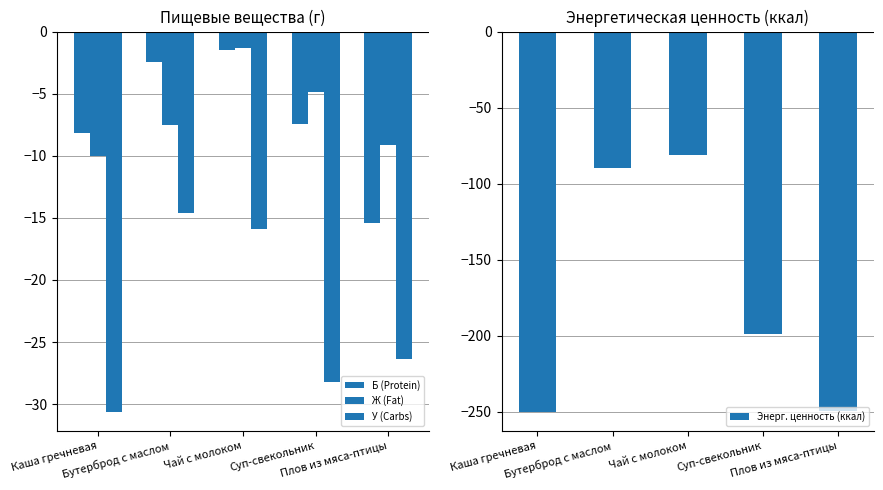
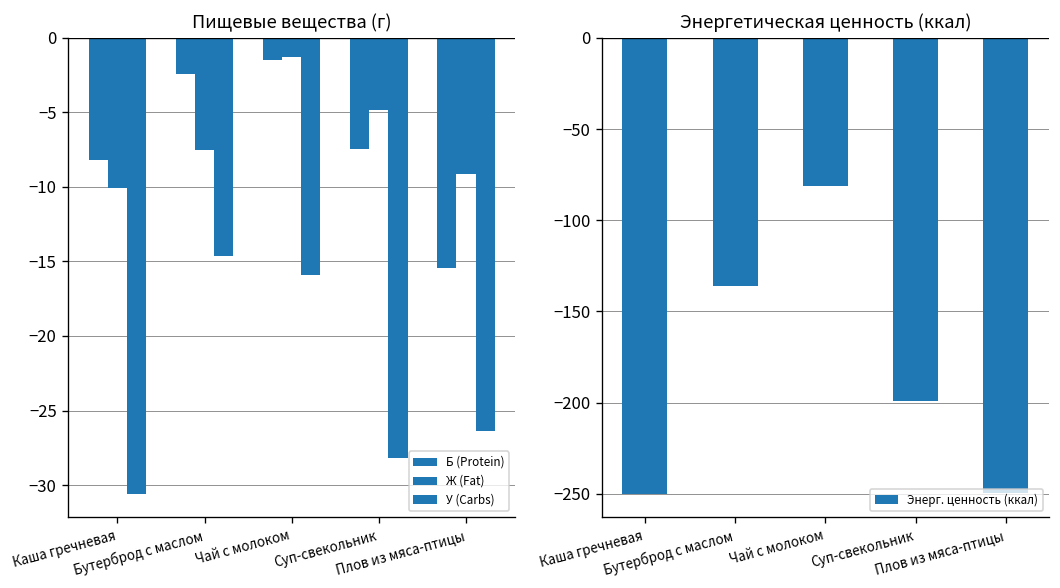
  {
    "Энергетическая ценность (ккал)": {
      "Каша гречневая": -250,
-     "Бутерброд с маслом": -90,
+     "Бутерброд с маслом": -136,
      "Чай с молоком": -81,
      "Суп-свекольник": -199
    }
  }
